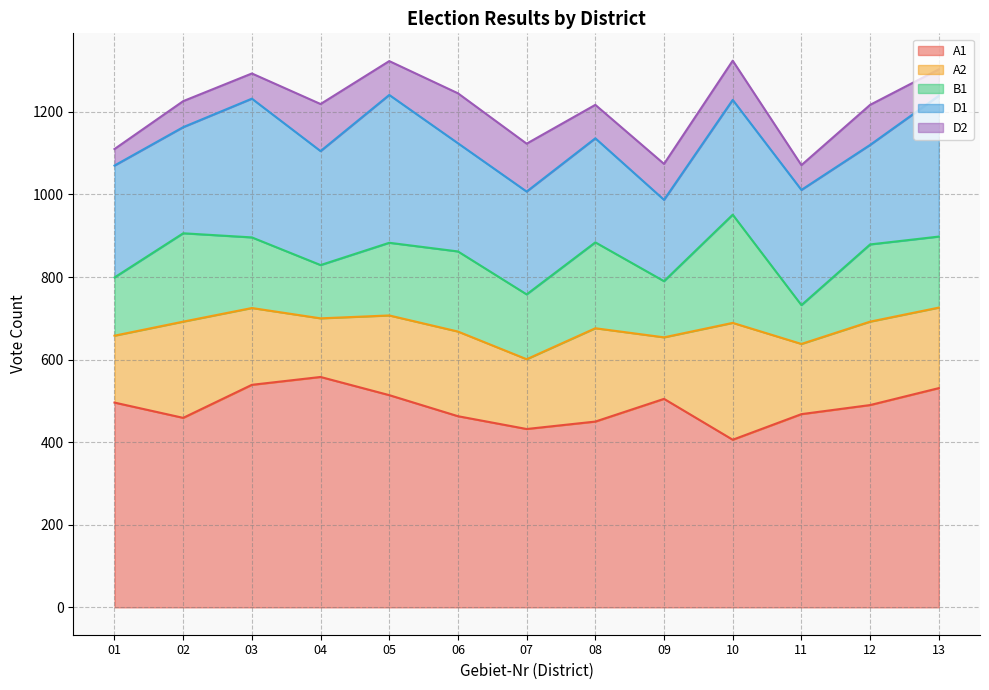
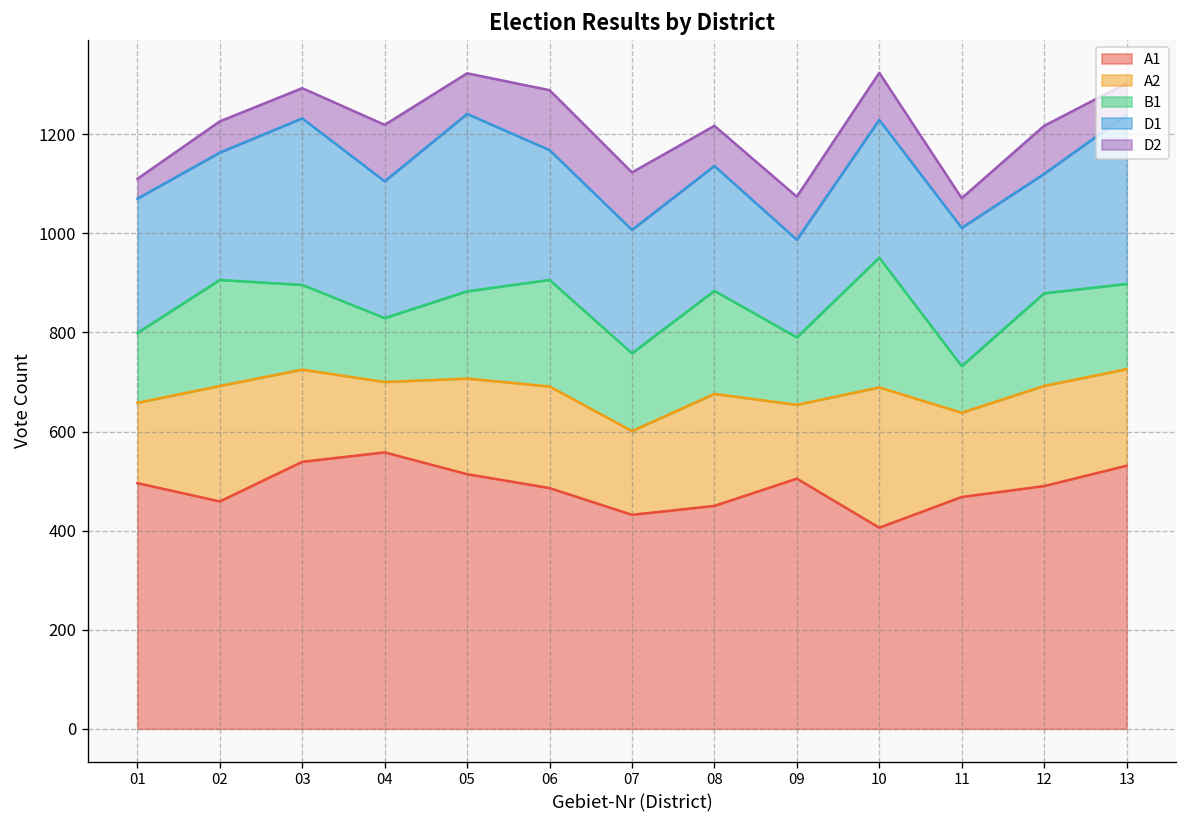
  {
    "A1": {
      "01": 500,
      "02": 460,
      "03": 540,
      "04": 560,
      "05": 510,
-     "06": 460,
+     "06": 490,
      "07": 430,
      "08": 450,
      "09": 510,
      "10": 410,
      "11": 470,
      "12": 490,
      "13": 530
    },
    "A2": {
      "01": 160,
      "02": 230,
      "03": 190,
      "04": 140,
      "05": 190,
      "06": 210,
      "07": 170,
      "08": 230,
      "09": 150,
      "10": 280,
      "11": 170,
      "12": 200,
      "13": 200
    },
    "B1": {
      "01": 140,
      "02": 210,
      "03": 170,
      "04": 130,
      "05": 180,
-     "06": 190,
+     "06": 220,
      "07": 160,
      "08": 210,
      "09": 140,
      "10": 260,
      "11": 90,
      "12": 190,
      "13": 170
    },
    "D1": {
      "01": 270,
      "02": 260,
      "03": 340,
      "04": 280,
      "05": 360,
      "06": 260,
      "07": 250,
      "08": 250,
      "09": 200,
      "10": 280,
      "11": 280,
      "12": 240
    },
    "D2": {
      "01": 40,
      "02": 60,
      "03": 60,
      "04": 110,
      "05": 80,
      "06": 120,
      "07": 120,
      "08": 80,
      "09": 90,
      "10": 100,
      "11": 60,
      "12": 100
    }
  }
